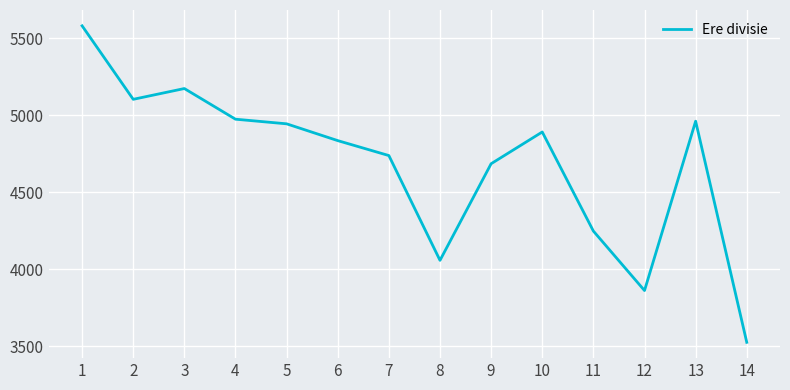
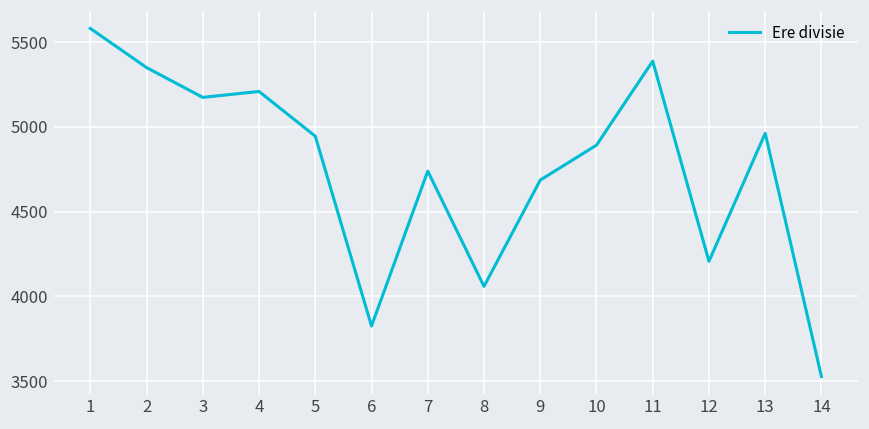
  {
    "1": 5580,
-   "2": 5100,
+   "2": 5350,
    "3": 5170,
-   "4": 4980,
+   "4": 5210,
    "5": 4950,
-   "6": 4840,
+   "6": 3830,
    "7": 4740,
    "8": 4060,
    "9": 4690,
    "10": 4890,
-   "11": 4250,
-   "12": 3860,
+   "11": 5390,
+   "12": 4210,
    "13": 4960,
    "14": 3530
  }
